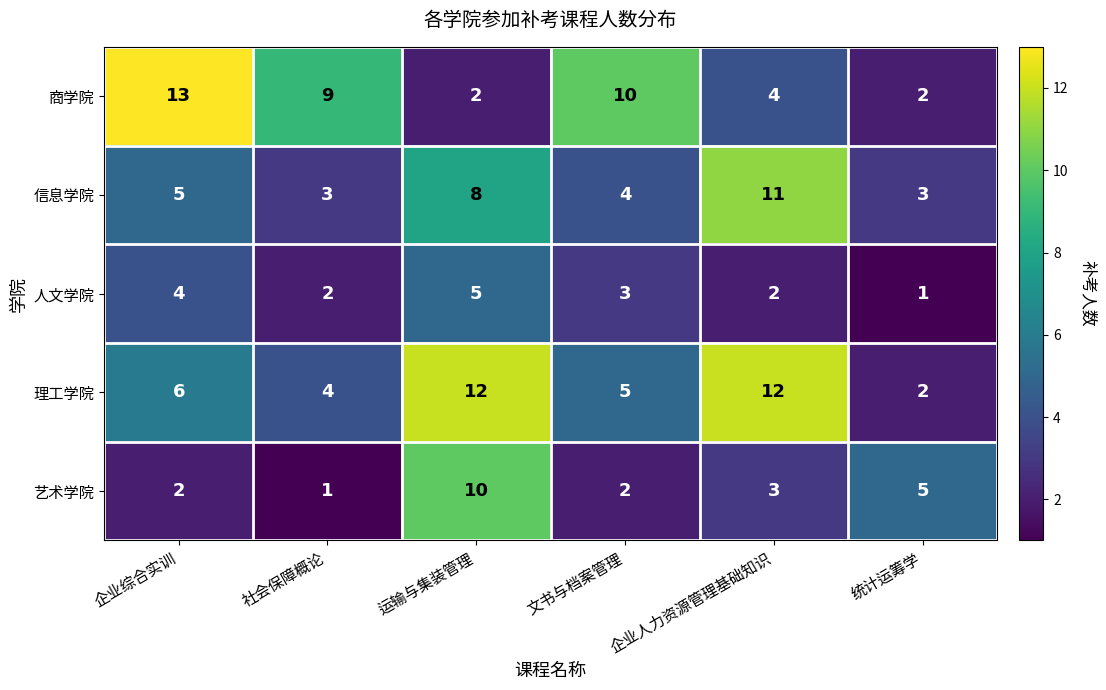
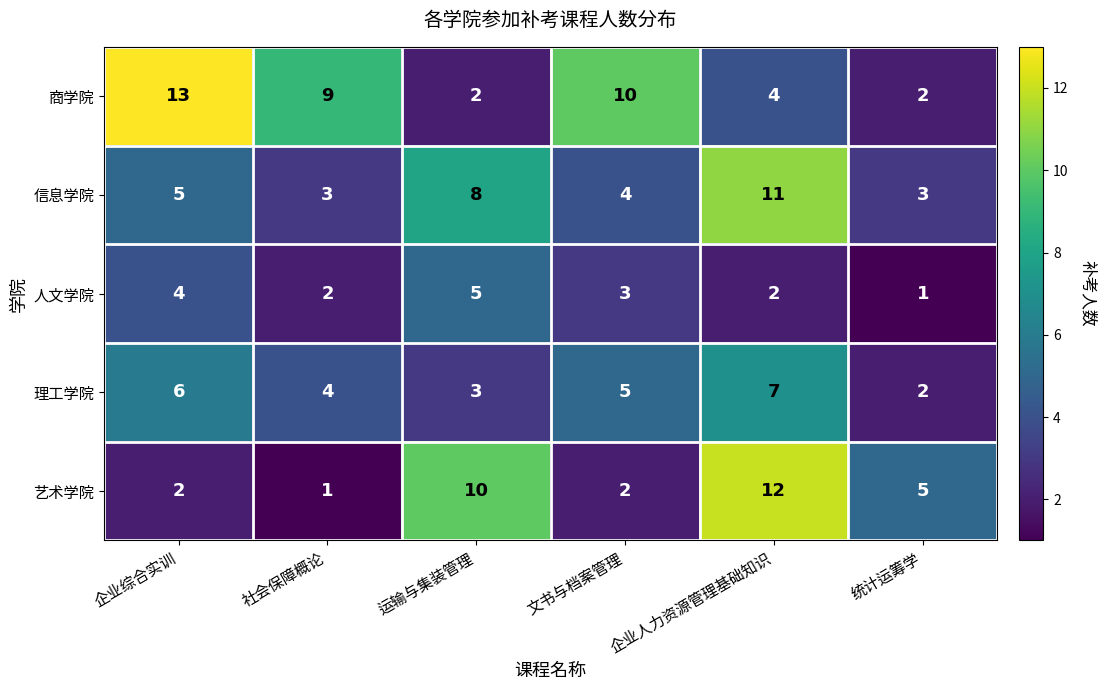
  {
    "商学院": {
      "企业综合实训": 13,
      "社会保障概论": 9,
      "运输与集装管理": 2,
      "文书与档案管理": 10,
      "企业人力资源管理基础知识": 4,
      "统计运筹学": 2
    },
    "信息学院": {
      "企业综合实训": 5,
      "社会保障概论": 3,
      "运输与集装管理": 8,
      "文书与档案管理": 4,
      "企业人力资源管理基础知识": 11,
      "统计运筹学": 3
    },
    "人文学院": {
      "企业综合实训": 4,
      "社会保障概论": 2,
      "运输与集装管理": 5,
      "文书与档案管理": 3,
      "企业人力资源管理基础知识": 2,
      "统计运筹学": 1
    },
    "理工学院": {
      "企业综合实训": 6,
      "社会保障概论": 4,
-     "运输与集装管理": 12,
+     "运输与集装管理": 3,
      "文书与档案管理": 5,
-     "企业人力资源管理基础知识": 12,
+     "企业人力资源管理基础知识": 7,
      "统计运筹学": 2
    },
    "艺术学院": {
      "企业综合实训": 2,
      "社会保障概论": 1,
      "运输与集装管理": 10,
      "文书与档案管理": 2,
-     "企业人力资源管理基础知识": 3,
+     "企业人力资源管理基础知识": 12,
      "统计运筹学": 5
    }
  }
